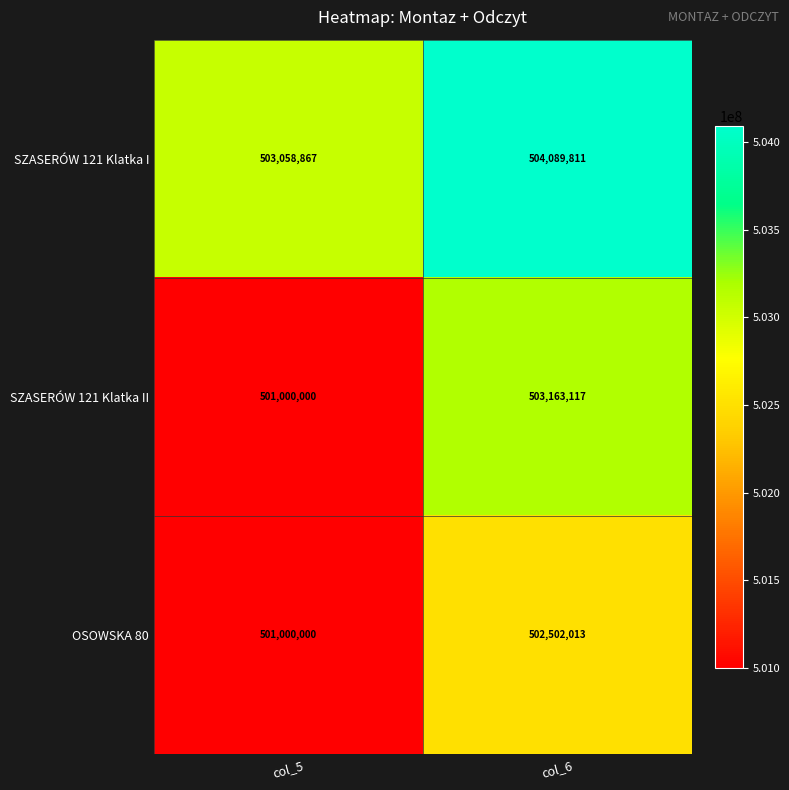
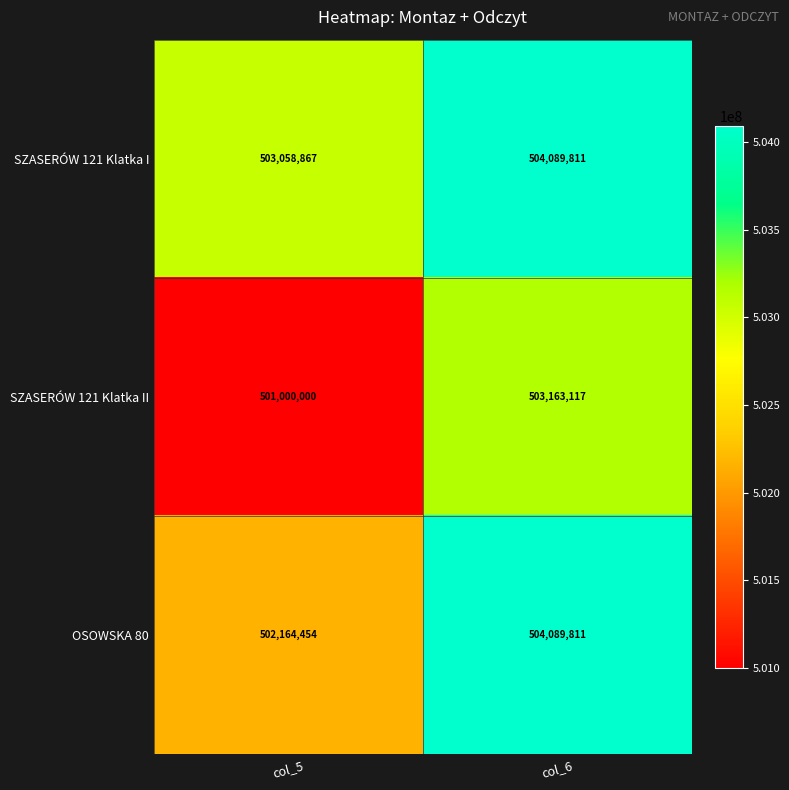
  {
    "SZASERÓW 121 Klatka I": {
      "col_5": "503,058,867",
      "col_6": "504,089,811"
    },
    "SZASERÓW 121 Klatka II": {
      "col_5": "501,000,000",
      "col_6": "503,163,117"
    },
    "OSOWSKA 80": {
-     "col_5": "501,000,000",
-     "col_6": "502,502,013"
+     "col_5": "502,164,454",
+     "col_6": "504,089,811"
    }
  }
